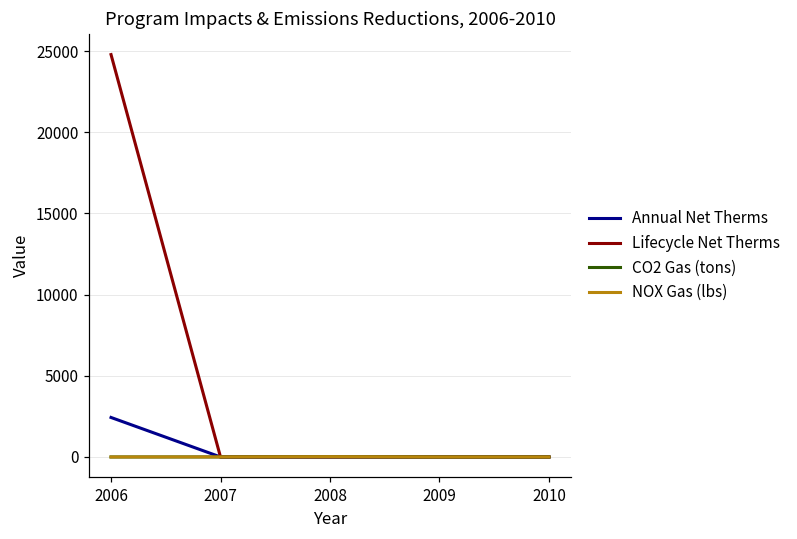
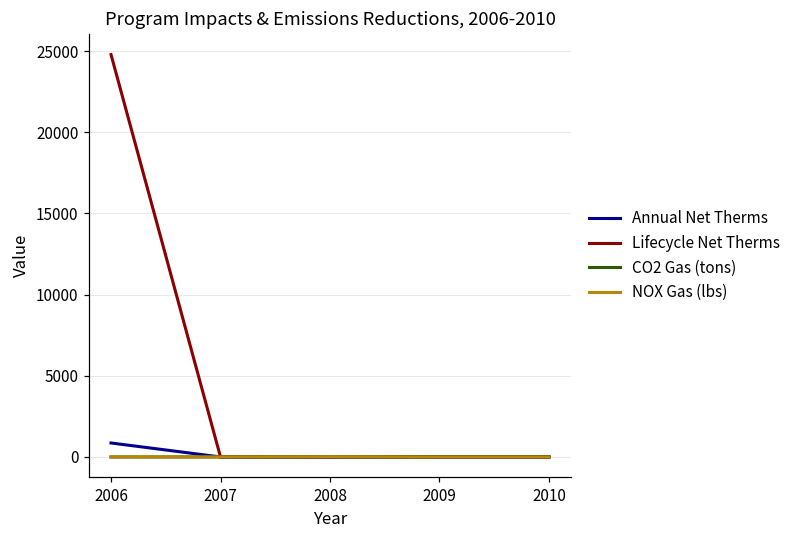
  {
    "Annual Net Therms": {
-     "2006": 2400
+     "2006": 900
    },
    "Lifecycle Net Therms": {
      "2006": 24800
    },
    "NOX Gas (lbs)": {
      "2006": 0
    }
  }
